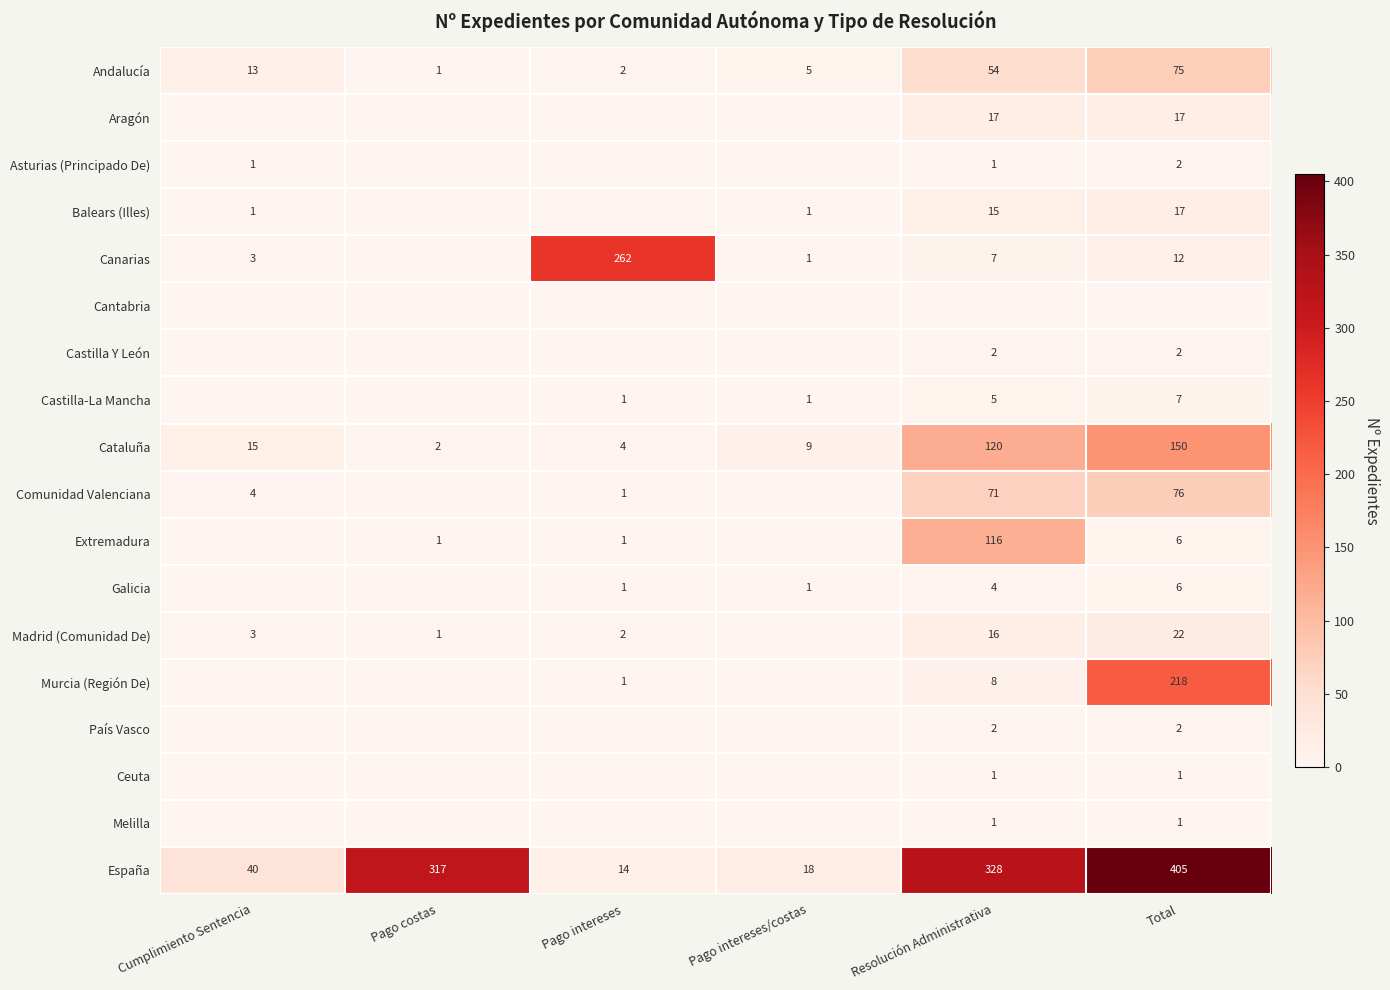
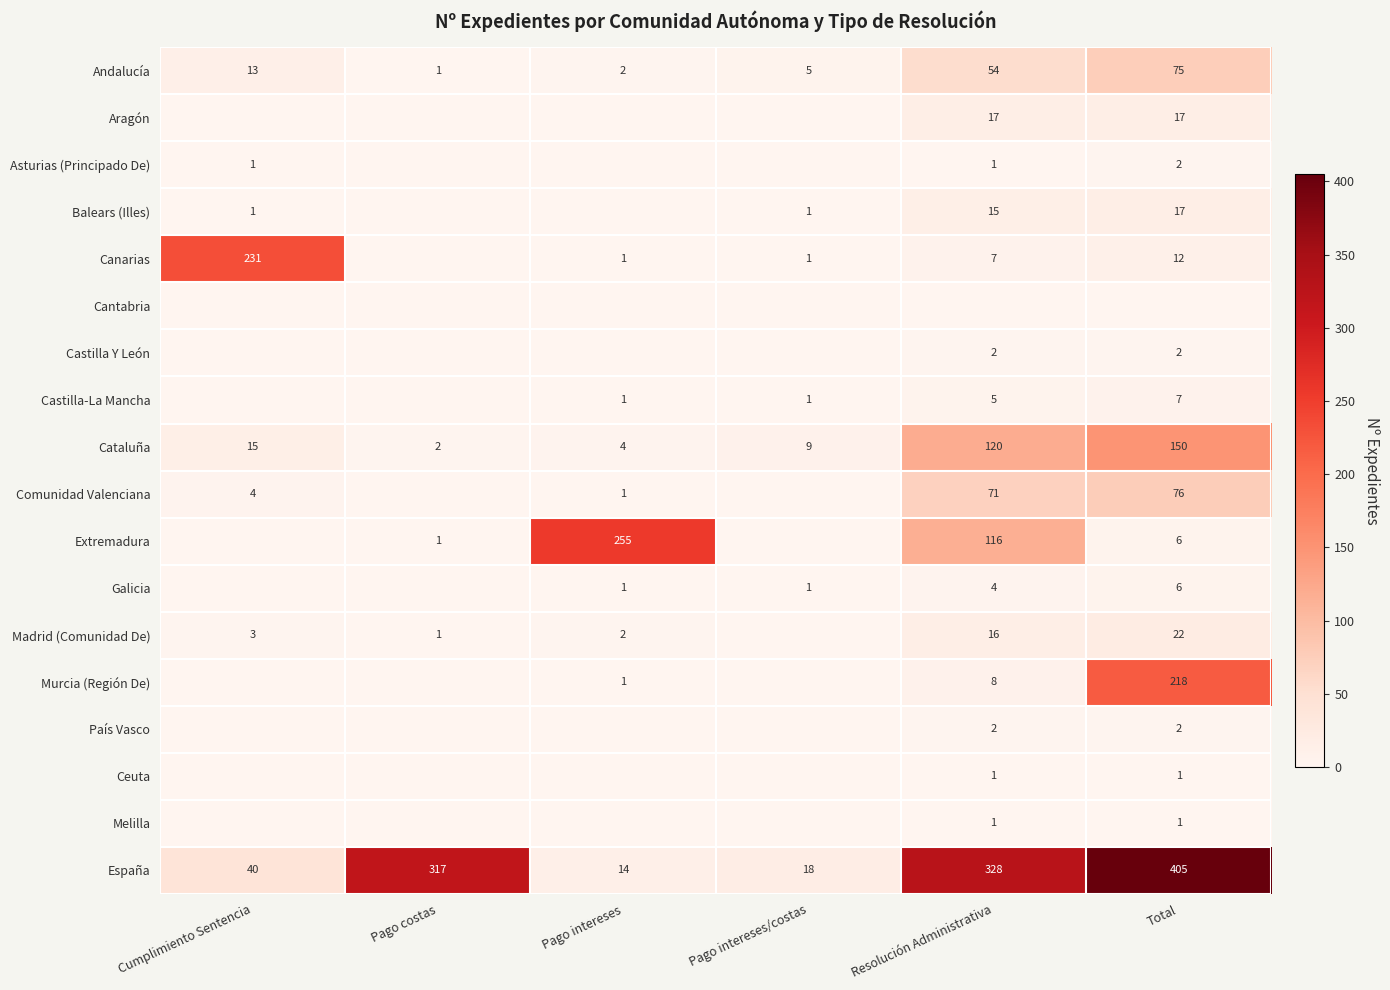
  {
    "Andalucía": {
      "Cumplimiento Sentencia": 13,
      "Pago costas": 1,
      "Pago intereses": 2,
      "Pago intereses/costas": 5,
      "Resolución Administrativa": 54,
      "Total": 75
    },
    "Aragón": {
      "Resolución Administrativa": 17,
      "Total": 17
    },
    "Asturias (Principado De)": {
      "Cumplimiento Sentencia": 1,
      "Resolución Administrativa": 1,
      "Total": 2
    },
    "Balears (Illes)": {
      "Cumplimiento Sentencia": 1,
      "Pago intereses/costas": 1,
      "Resolución Administrativa": 15,
      "Total": 17
    },
    "Canarias": {
-     "Cumplimiento Sentencia": 3,
-     "Pago intereses": 262,
+     "Cumplimiento Sentencia": 231,
+     "Pago intereses": 1,
      "Pago intereses/costas": 1,
      "Resolución Administrativa": 7,
      "Total": 12
    },
    "Castilla Y León": {
      "Resolución Administrativa": 2,
      "Total": 2
    },
    "Castilla-La Mancha": {
      "Pago intereses": 1,
      "Pago intereses/costas": 1,
      "Resolución Administrativa": 5,
      "Total": 7
    },
    "Cataluña": {
      "Cumplimiento Sentencia": 15,
      "Pago costas": 2,
      "Pago intereses": 4,
      "Pago intereses/costas": 9,
      "Resolución Administrativa": 120,
      "Total": 150
    },
    "Comunidad Valenciana": {
      "Cumplimiento Sentencia": 4,
      "Pago intereses": 1,
      "Resolución Administrativa": 71,
      "Total": 76
    },
    "Extremadura": {
      "Pago costas": 1,
-     "Pago intereses": 1,
+     "Pago intereses": 255,
      "Resolución Administrativa": 116,
      "Total": 6
    },
    "Galicia": {
      "Pago intereses": 1,
      "Pago intereses/costas": 1,
      "Resolución Administrativa": 4,
      "Total": 6
    },
    "Madrid (Comunidad De)": {
      "Cumplimiento Sentencia": 3,
      "Pago costas": 1,
      "Pago intereses": 2,
      "Resolución Administrativa": 16,
      "Total": 22
    },
    "Murcia (Región De)": {
      "Pago intereses": 1,
      "Resolución Administrativa": 8,
      "Total": 218
    },
    "País Vasco": {
      "Resolución Administrativa": 2,
      "Total": 2
    },
    "Ceuta": {
      "Resolución Administrativa": 1,
      "Total": 1
    },
    "Melilla": {
      "Resolución Administrativa": 1,
      "Total": 1
    },
    "España": {
      "Cumplimiento Sentencia": 40,
      "Pago costas": 317,
      "Pago intereses": 14,
      "Pago intereses/costas": 18,
      "Resolución Administrativa": 328,
      "Total": 405
    }
  }
